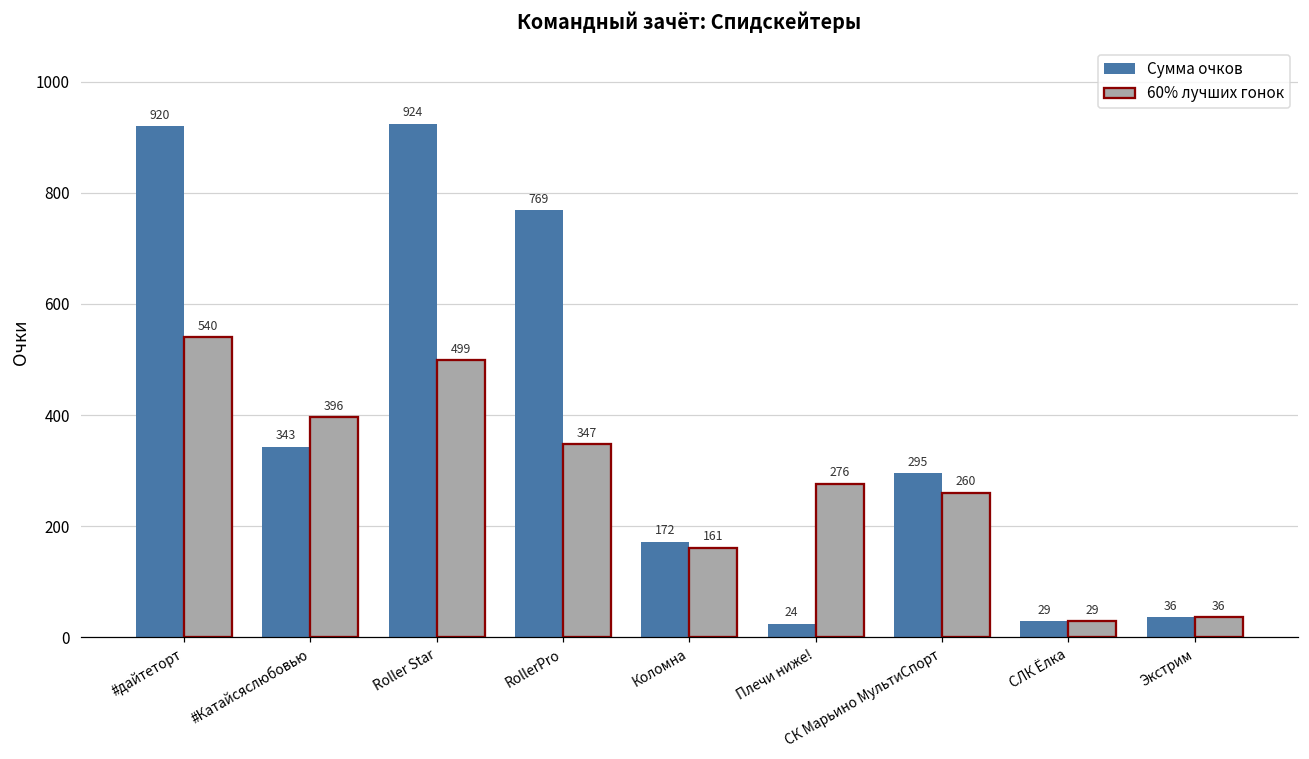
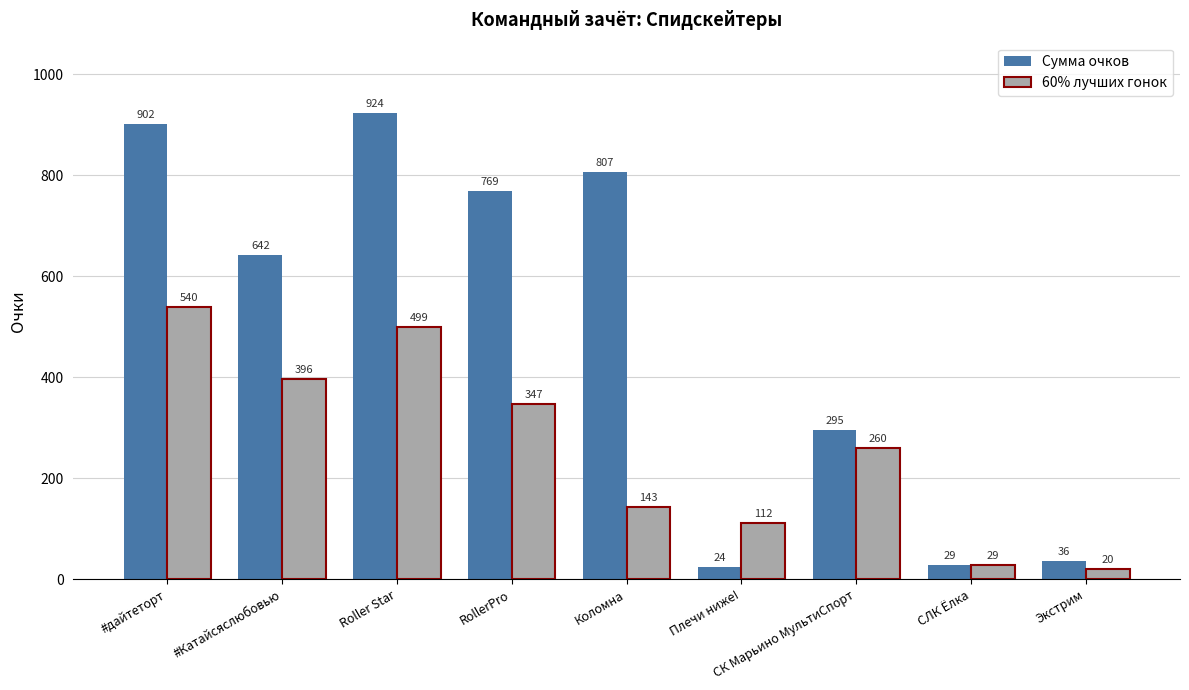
  {
    "Сумма очков": {
-     "#дайтеторт": 920,
-     "#Катайсяслюбовью": 343,
+     "#дайтеторт": 902,
+     "#Катайсяслюбовью": 642,
      "Roller Star": 924,
      "RollerPro": 769,
-     "Коломна": 172,
+     "Коломна": 807,
      "Плечи ниже!": 24,
      "СК Марьино МультиСпорт": 295,
      "СЛК Ёлка": 29,
      "Экстрим": 36
    },
    "60% лучших гонок": {
      "#дайтеторт": 540,
      "#Катайсяслюбовью": 396,
      "Roller Star": 499,
      "RollerPro": 347,
-     "Коломна": 161,
-     "Плечи ниже!": 276,
+     "Коломна": 143,
+     "Плечи ниже!": 112,
      "СК Марьино МультиСпорт": 260,
      "СЛК Ёлка": 29,
-     "Экстрим": 36
+     "Экстрим": 20
    }
  }
